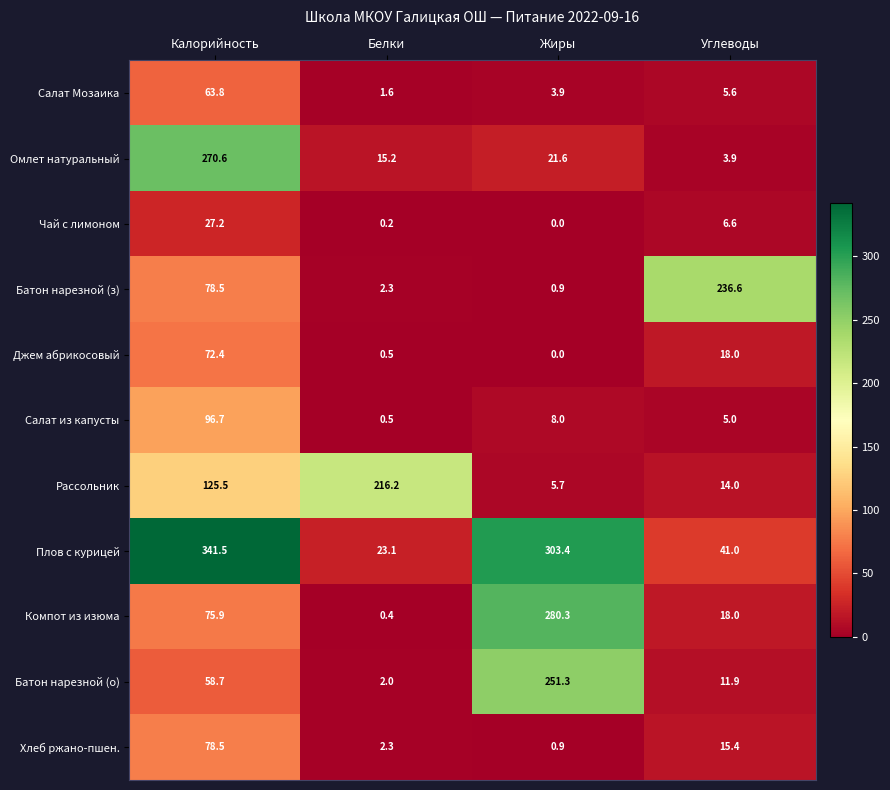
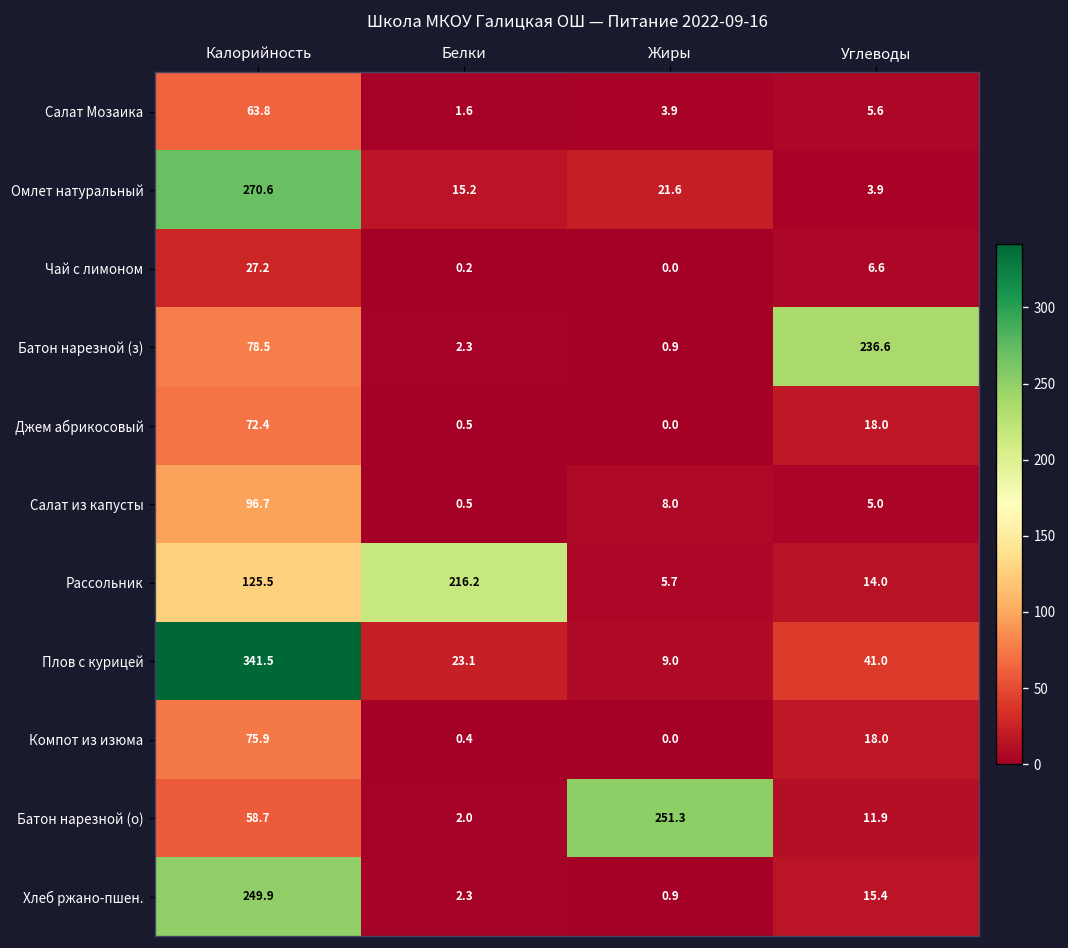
  {
    "Салат Мозаика": {
      "Калорийность": 63.8,
      "Белки": 1.6,
      "Жиры": 3.9,
      "Углеводы": 5.6
    },
    "Омлет натуральный": {
      "Калорийность": 270.6,
      "Белки": 15.2,
      "Жиры": 21.6,
      "Углеводы": 3.9
    },
    "Чай с лимоном": {
      "Калорийность": 27.2,
      "Белки": 0.2,
      "Жиры": 0.0,
      "Углеводы": 6.6
    },
    "Батон нарезной (з)": {
      "Калорийность": 78.5,
      "Белки": 2.3,
      "Жиры": 0.9,
      "Углеводы": 236.6
    },
    "Джем абрикосовый": {
      "Калорийность": 72.4,
      "Белки": 0.5,
      "Жиры": 0.0,
      "Углеводы": 18.0
    },
    "Салат из капусты": {
      "Калорийность": 96.7,
      "Белки": 0.5,
      "Жиры": 8.0,
      "Углеводы": 5.0
    },
    "Рассольник": {
      "Калорийность": 125.5,
      "Белки": 216.2,
      "Жиры": 5.7,
      "Углеводы": 14.0
    },
    "Плов с курицей": {
      "Калорийность": 341.5,
      "Белки": 23.1,
-     "Жиры": 303.4,
+     "Жиры": 9.0,
      "Углеводы": 41.0
    },
    "Компот из изюма": {
      "Калорийность": 75.9,
      "Белки": 0.4,
-     "Жиры": 280.3,
+     "Жиры": 0.0,
      "Углеводы": 18.0
    },
    "Батон нарезной (о)": {
      "Калорийность": 58.7,
      "Белки": 2.0,
      "Жиры": 251.3,
      "Углеводы": 11.9
    },
    "Хлеб ржано-пшен.": {
-     "Калорийность": 78.5,
+     "Калорийность": 249.9,
      "Белки": 2.3,
      "Жиры": 0.9,
      "Углеводы": 15.4
    }
  }
